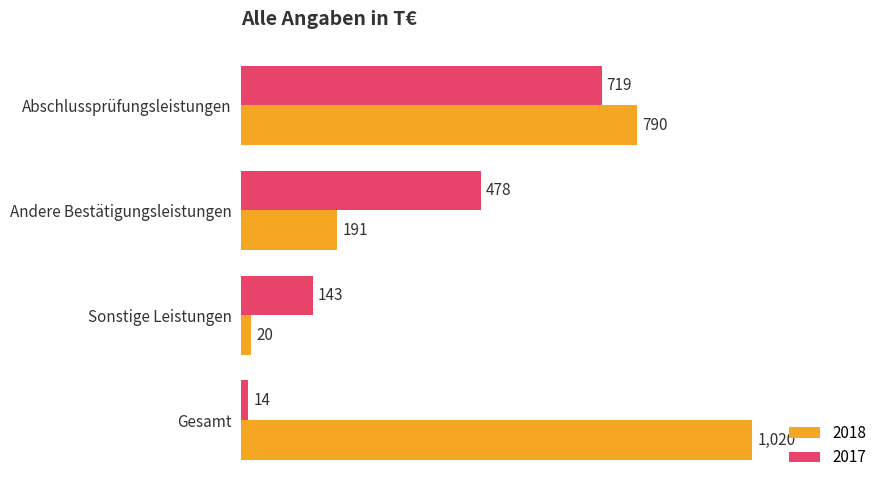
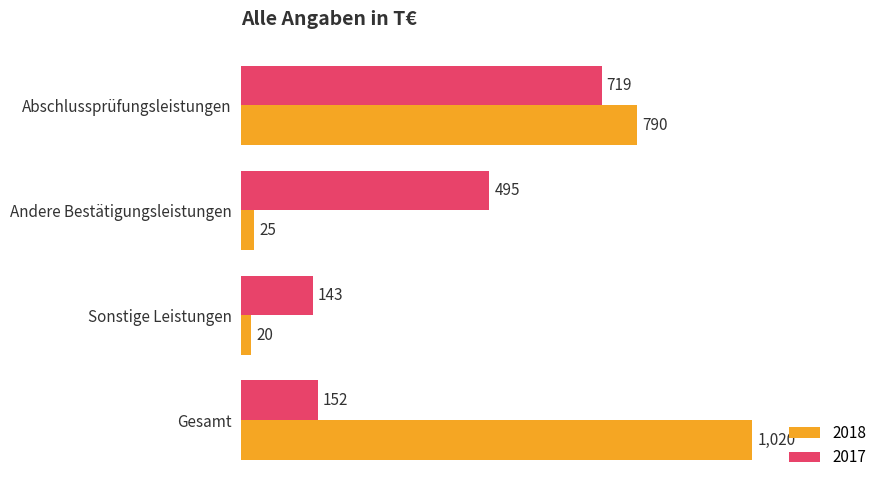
  {
    "2018": {
      "Abschlussprüfungsleistungen": "790",
-     "Andere Bestätigungsleistungen": "191",
+     "Andere Bestätigungsleistungen": "25",
      "Sonstige Leistungen": "20",
      "Gesamt": "1,020"
    },
    "2017": {
      "Abschlussprüfungsleistungen": "719",
-     "Andere Bestätigungsleistungen": "478",
+     "Andere Bestätigungsleistungen": "495",
      "Sonstige Leistungen": "143",
-     "Gesamt": "14"
+     "Gesamt": "152"
    }
  }
